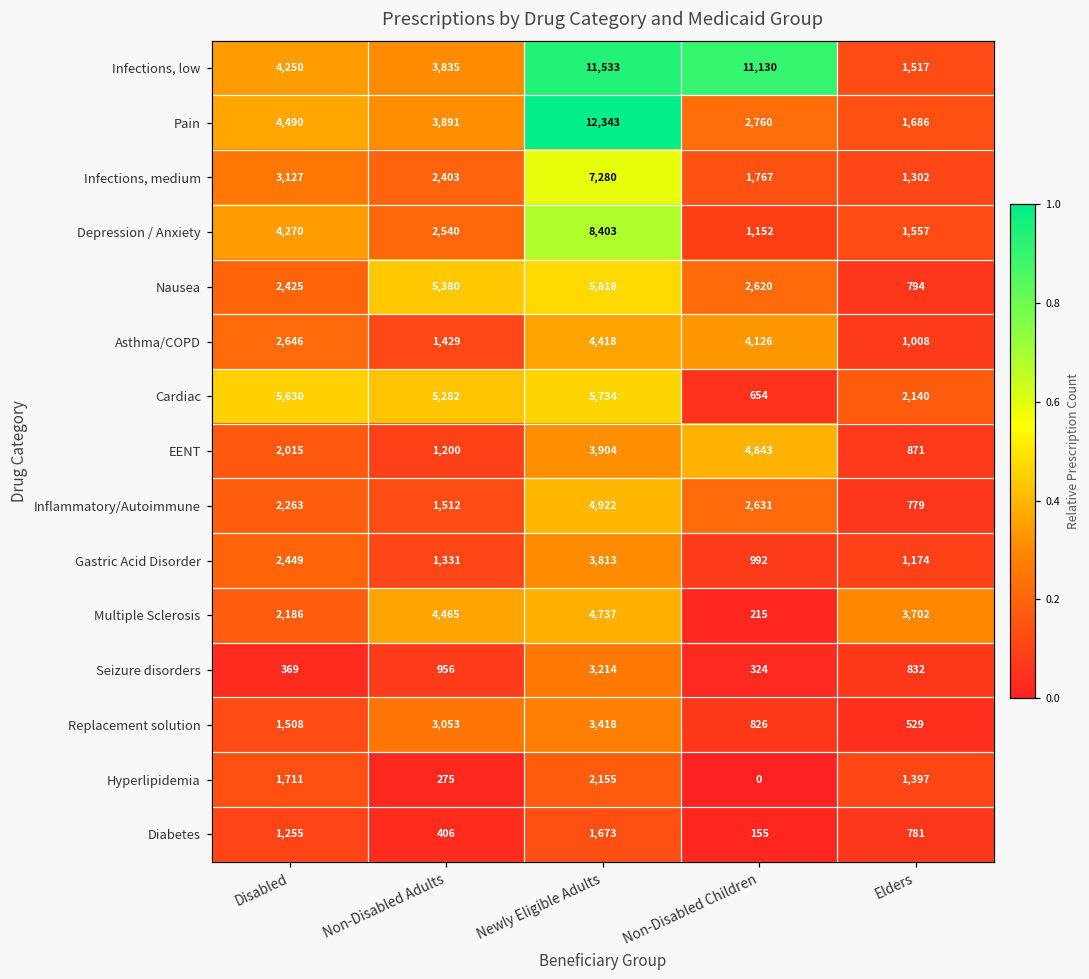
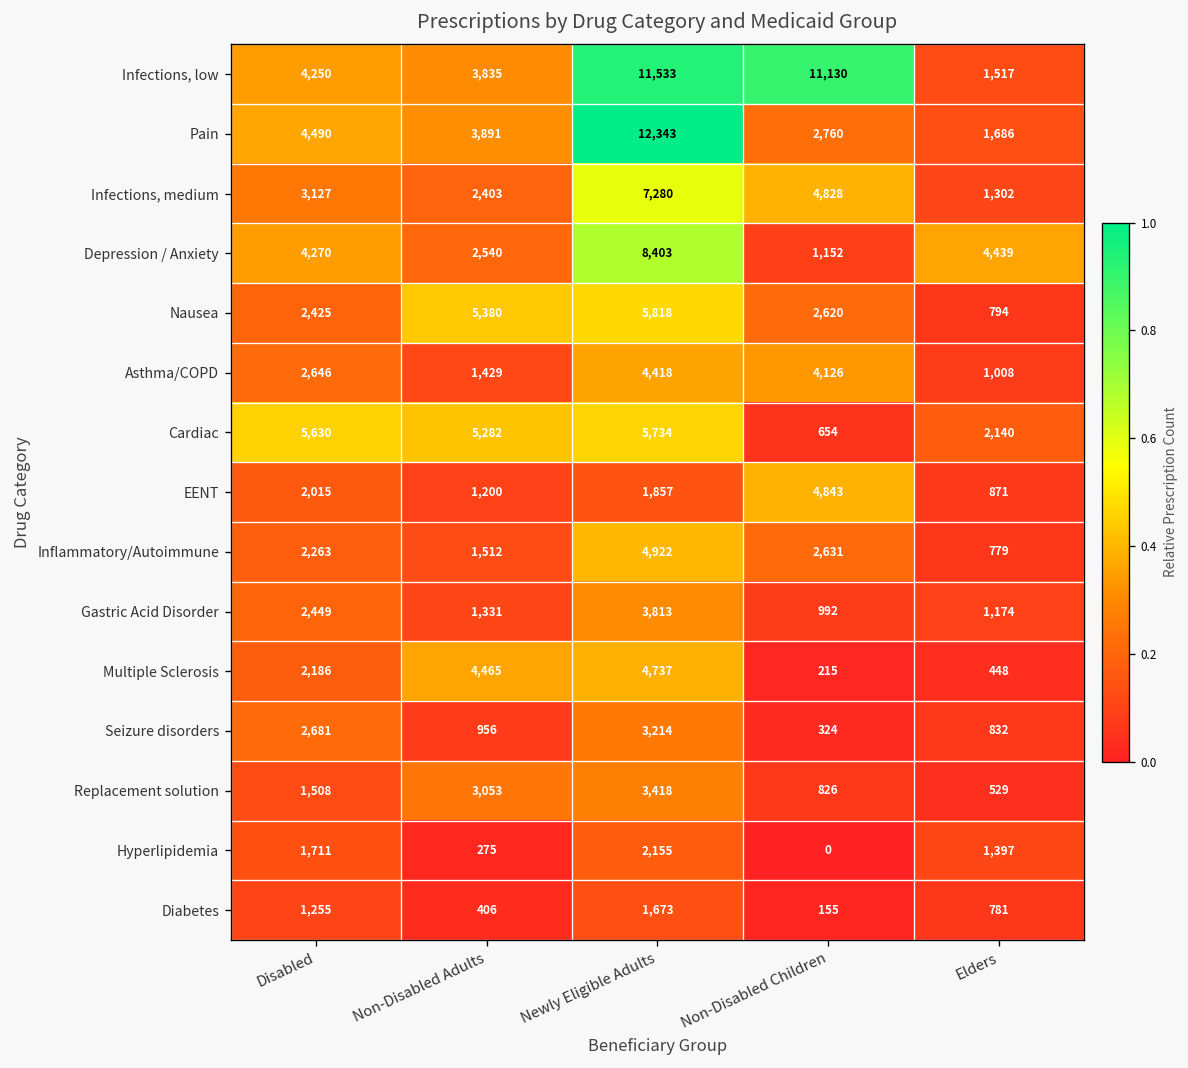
  {
    "Infections, low": {
      "Disabled": "4,250",
      "Non-Disabled Adults": "3,835",
      "Newly Eligible Adults": "11,533",
      "Non-Disabled Children": "11,130",
      "Elders": "1,517"
    },
    "Pain": {
      "Disabled": "4,490",
      "Non-Disabled Adults": "3,891",
      "Newly Eligible Adults": "12,343",
      "Non-Disabled Children": "2,760",
      "Elders": "1,686"
    },
    "Infections, medium": {
      "Disabled": "3,127",
      "Non-Disabled Adults": "2,403",
      "Newly Eligible Adults": "7,280",
-     "Non-Disabled Children": "1,767",
+     "Non-Disabled Children": "4,828",
      "Elders": "1,302"
    },
    "Depression / Anxiety": {
      "Disabled": "4,270",
      "Non-Disabled Adults": "2,540",
      "Newly Eligible Adults": "8,403",
      "Non-Disabled Children": "1,152",
-     "Elders": "1,557"
+     "Elders": "4,439"
    },
    "Nausea": {
      "Disabled": "2,425",
      "Non-Disabled Adults": "5,380",
      "Newly Eligible Adults": "5,818",
      "Non-Disabled Children": "2,620",
      "Elders": "794"
    },
    "Asthma/COPD": {
      "Disabled": "2,646",
      "Non-Disabled Adults": "1,429",
      "Newly Eligible Adults": "4,418",
      "Non-Disabled Children": "4,126",
      "Elders": "1,008"
    },
    "Cardiac": {
      "Disabled": "5,630",
      "Non-Disabled Adults": "5,282",
      "Newly Eligible Adults": "5,734",
      "Non-Disabled Children": "654",
      "Elders": "2,140"
    },
    "EENT": {
      "Disabled": "2,015",
      "Non-Disabled Adults": "1,200",
-     "Newly Eligible Adults": "3,904",
+     "Newly Eligible Adults": "1,857",
      "Non-Disabled Children": "4,843",
      "Elders": "871"
    },
    "Inflammatory/Autoimmune": {
      "Disabled": "2,263",
      "Non-Disabled Adults": "1,512",
      "Newly Eligible Adults": "4,922",
      "Non-Disabled Children": "2,631",
      "Elders": "779"
    },
    "Gastric Acid Disorder": {
      "Disabled": "2,449",
      "Non-Disabled Adults": "1,331",
      "Newly Eligible Adults": "3,813",
      "Non-Disabled Children": "992",
      "Elders": "1,174"
    },
    "Multiple Sclerosis": {
      "Disabled": "2,186",
      "Non-Disabled Adults": "4,465",
      "Newly Eligible Adults": "4,737",
      "Non-Disabled Children": "215",
-     "Elders": "3,702"
+     "Elders": "448"
    },
    "Seizure disorders": {
-     "Disabled": "369",
+     "Disabled": "2,681",
      "Non-Disabled Adults": "956",
      "Newly Eligible Adults": "3,214",
      "Non-Disabled Children": "324",
      "Elders": "832"
    },
    "Replacement solution": {
      "Disabled": "1,508",
      "Non-Disabled Adults": "3,053",
      "Newly Eligible Adults": "3,418",
      "Non-Disabled Children": "826",
      "Elders": "529"
    },
    "Hyperlipidemia": {
      "Disabled": "1,711",
      "Non-Disabled Adults": "275",
      "Newly Eligible Adults": "2,155",
      "Non-Disabled Children": "0",
      "Elders": "1,397"
    },
    "Diabetes": {
      "Disabled": "1,255",
      "Non-Disabled Adults": "406",
      "Newly Eligible Adults": "1,673",
      "Non-Disabled Children": "155",
      "Elders": "781"
    }
  }
